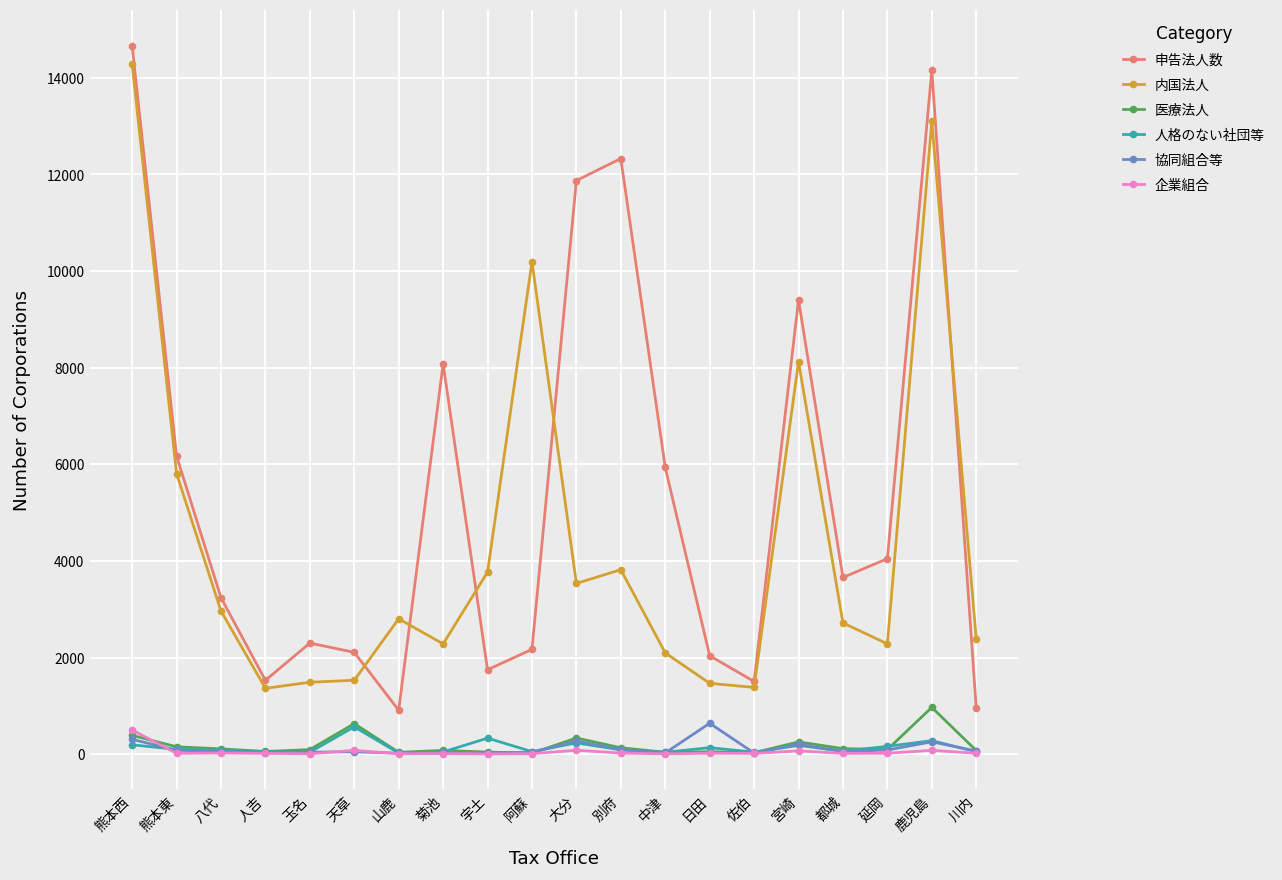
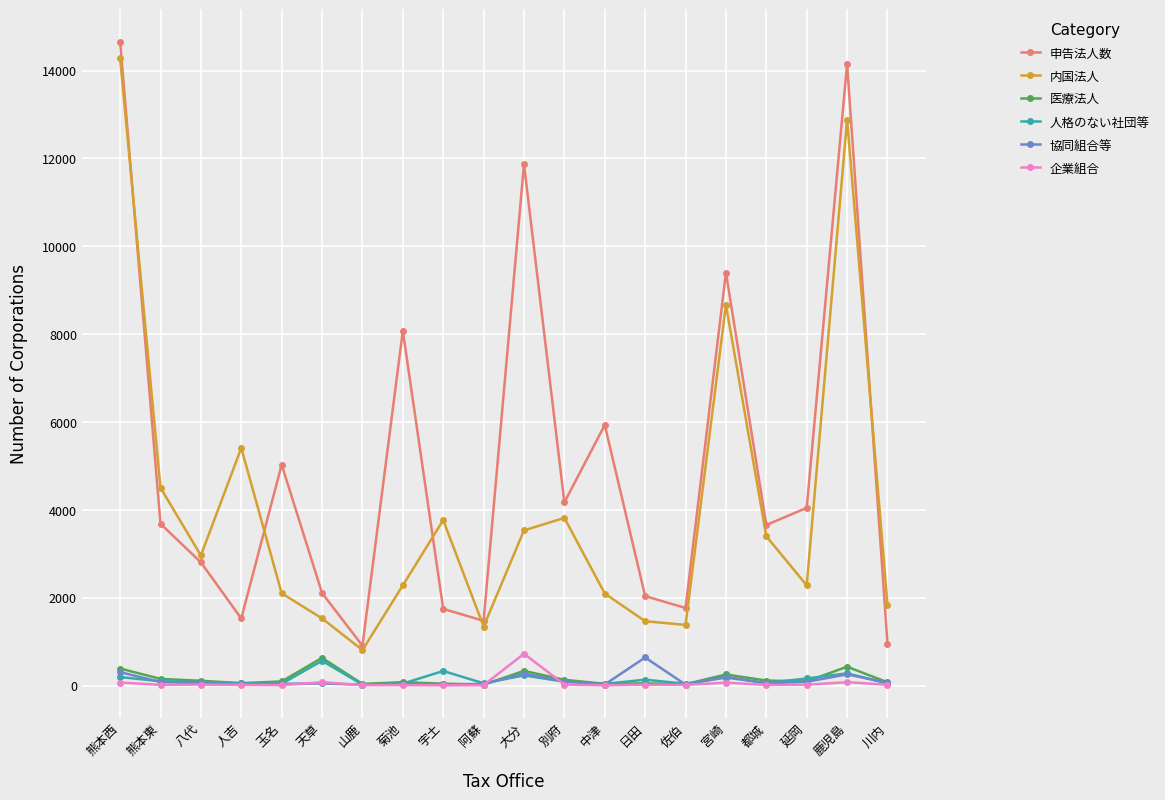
  {
    "申告法人数": {
      "熊本西": 14700,
-     "熊本東": 6200,
-     "八代": 3200,
+     "熊本東": 3700,
+     "八代": 2800,
      "人吉": 1500,
-     "玉名": 2300,
+     "玉名": 5000,
      "天草": 2100,
      "山鹿": 900,
      "菊池": 8100,
      "宇土": 1700,
-     "阿蘇": 2200,
+     "阿蘇": 1500,
      "大分": 11900,
-     "別府": 12300,
+     "別府": 4200,
      "中津": 5900,
      "日田": 2000,
-     "佐伯": 1500,
+     "佐伯": 1800,
      "宮崎": 9400,
      "都城": 3700,
      "延岡": 4000,
      "鹿児島": 14200,
      "川内": 1000
    },
    "内国法人": {
      "熊本西": 14300,
-     "熊本東": 5800,
+     "熊本東": 4500,
      "八代": 3000,
-     "人吉": 1400,
-     "玉名": 1500,
+     "人吉": 5400,
+     "玉名": 2100,
      "天草": 1500,
-     "山鹿": 2800,
+     "山鹿": 800,
      "菊池": 2300,
      "宇土": 3800,
-     "阿蘇": 10200,
+     "阿蘇": 1300,
      "大分": 3500,
      "別府": 3800,
      "中津": 2100,
      "日田": 1500,
      "佐伯": 1400,
-     "宮崎": 8100,
-     "都城": 2700,
+     "宮崎": 8700,
+     "都城": 3400,
      "延岡": 2300,
-     "鹿児島": 13100,
-     "川内": 2400
+     "鹿児島": 12900,
+     "川内": 1800
    },
    "医療法人": {
      "熊本西": 400,
      "天草": 600,
      "大分": 300,
-     "鹿児島": 1000
+     "鹿児島": 400
    },
    "人格のない社団等": {
      "熊本西": 200,
      "天草": 600,
      "宇土": 300,
      "日田": 100,
      "延岡": 200
    },
    "協同組合等": {
      "熊本西": 300,
      "日田": 600
    },
    "企業組合": {
-     "熊本西": 500,
+     "熊本西": 100,
      "熊本東": 0,
-     "大分": 100,
+     "大分": 700,
      "別府": 0,
      "宮崎": 100,
      "延岡": 0,
      "鹿児島": 100
    }
  }
